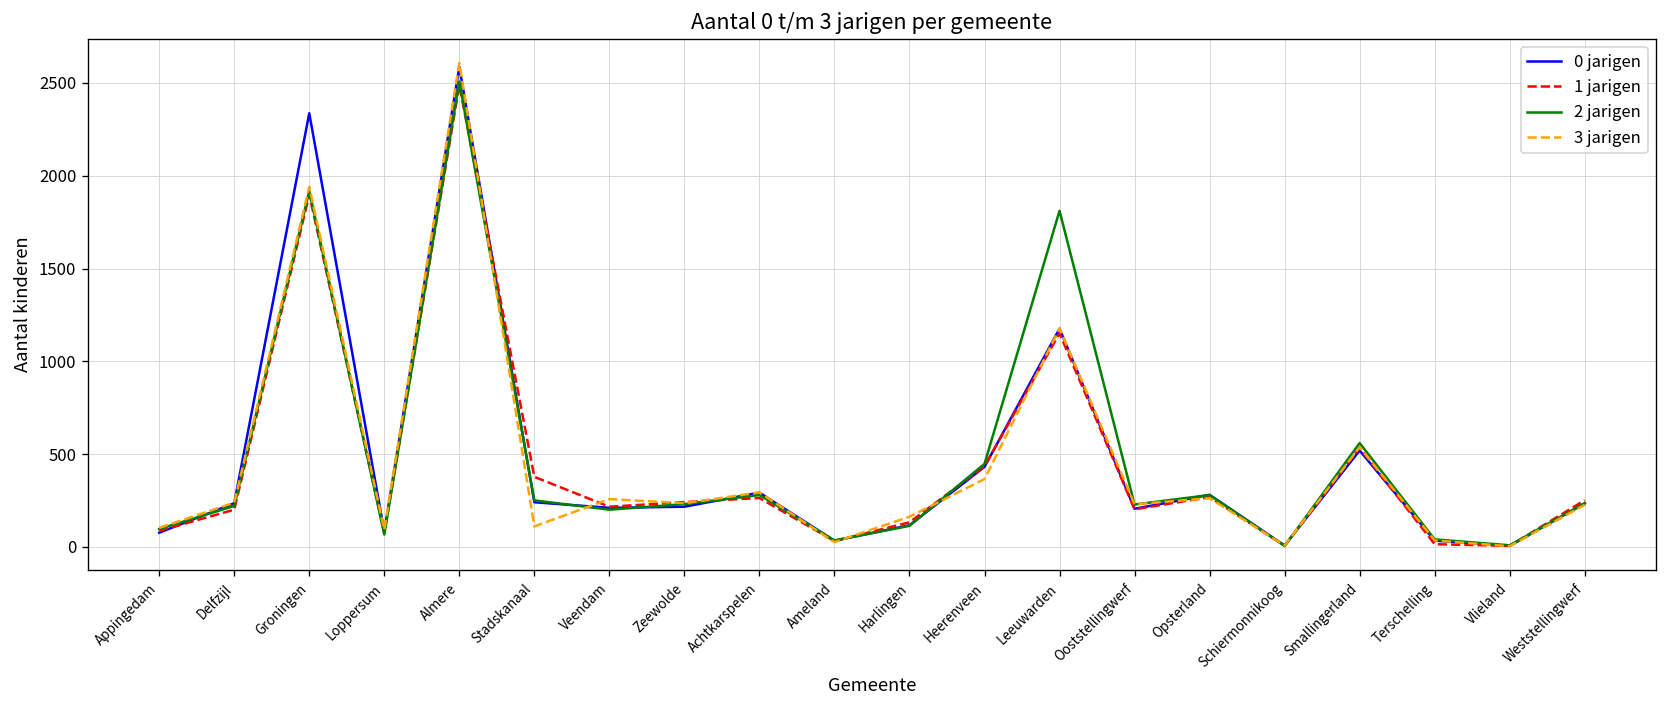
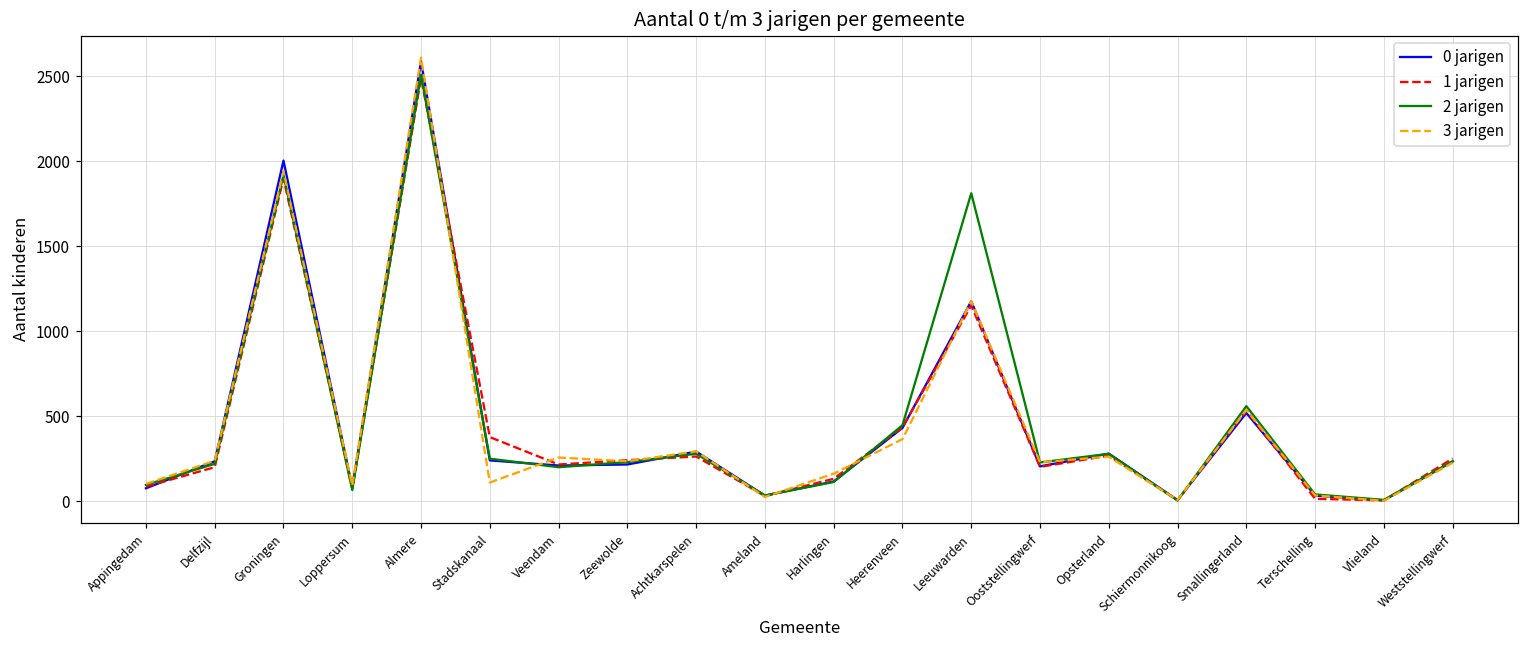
  {
    "0 jarigen": {
-     "Groningen": 2340,
+     "Groningen": 2000,
      "Almere": 2590
    },
    "1 jarigen": {
      "Delfzijl": 200,
      "Groningen": 1900,
      "Almere": 2490,
      "Stadskanaal": 380,
      "Leeuwarden": 1150,
      "Terschelling": 10
    },
    "2 jarigen": {
      "Groningen": 1920,
      "Almere": 2510,
      "Leeuwarden": 1810,
      "Smallingerland": 560
    },
    "3 jarigen": {
      "Groningen": 1940,
      "Almere": 2610,
      "Stadskanaal": 110,
      "Veendam": 260,
      "Harlingen": 160,
      "Heerenveen": 370
    }
  }
